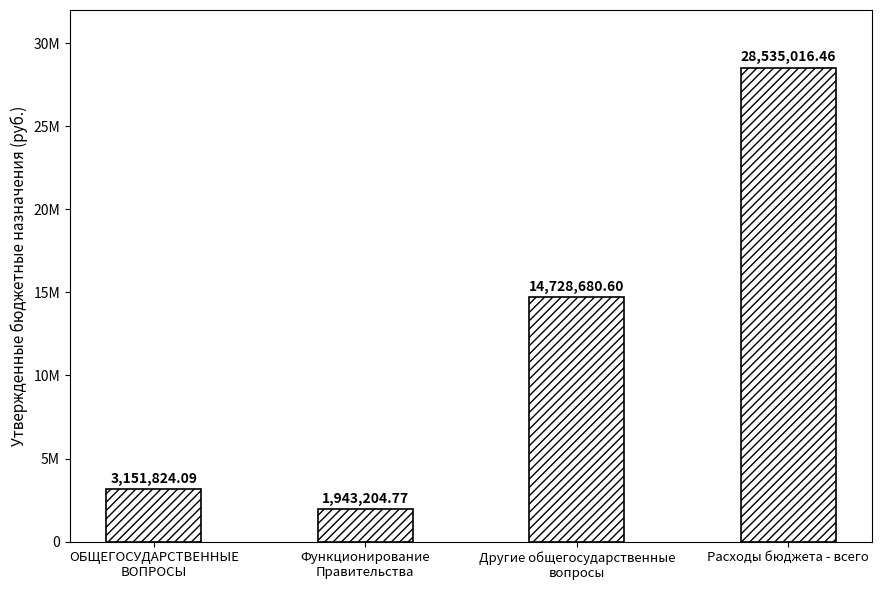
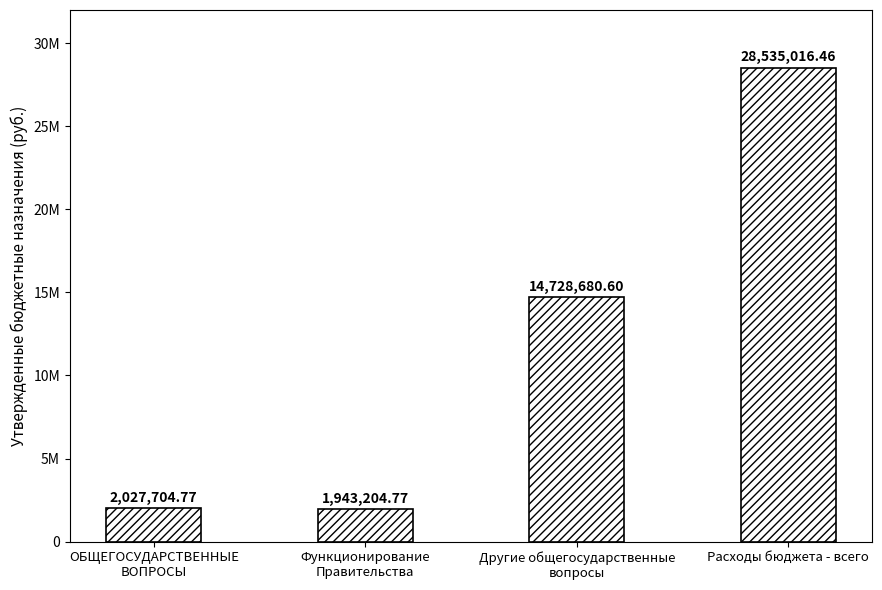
  {
-   "ОБЩЕГОСУДАРСТВЕННЫЕ ВОПРОСЫ": "3,151,824.09",
+   "ОБЩЕГОСУДАРСТВЕННЫЕ ВОПРОСЫ": "2,027,704.77",
    "Функционирование Правительства": "1,943,204.77",
    "Другие общегосударственные вопросы": "14,728,680.60",
    "Расходы бюджета - всего": "28,535,016.46"
  }
